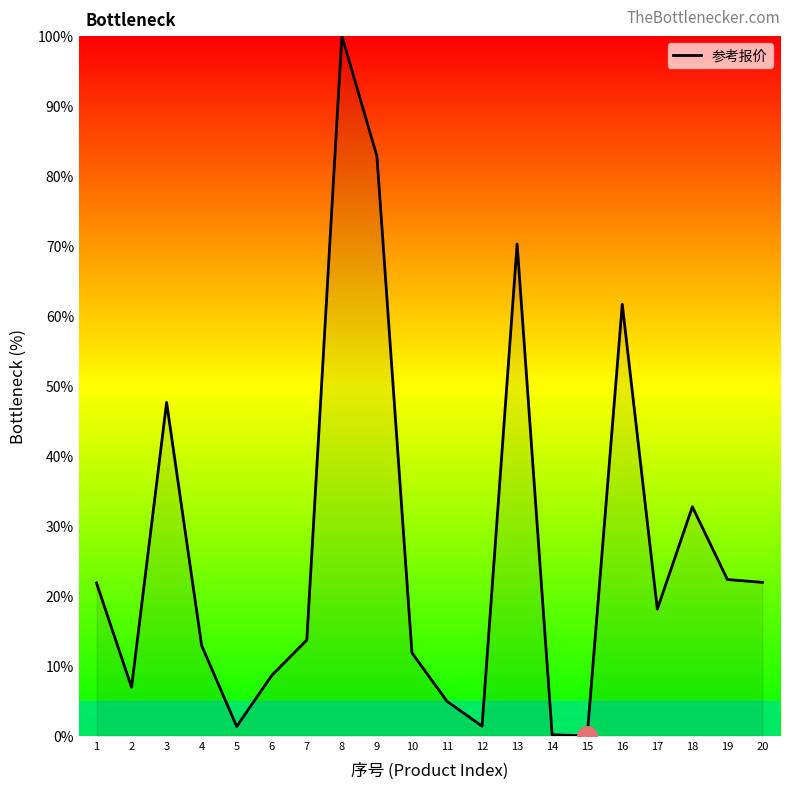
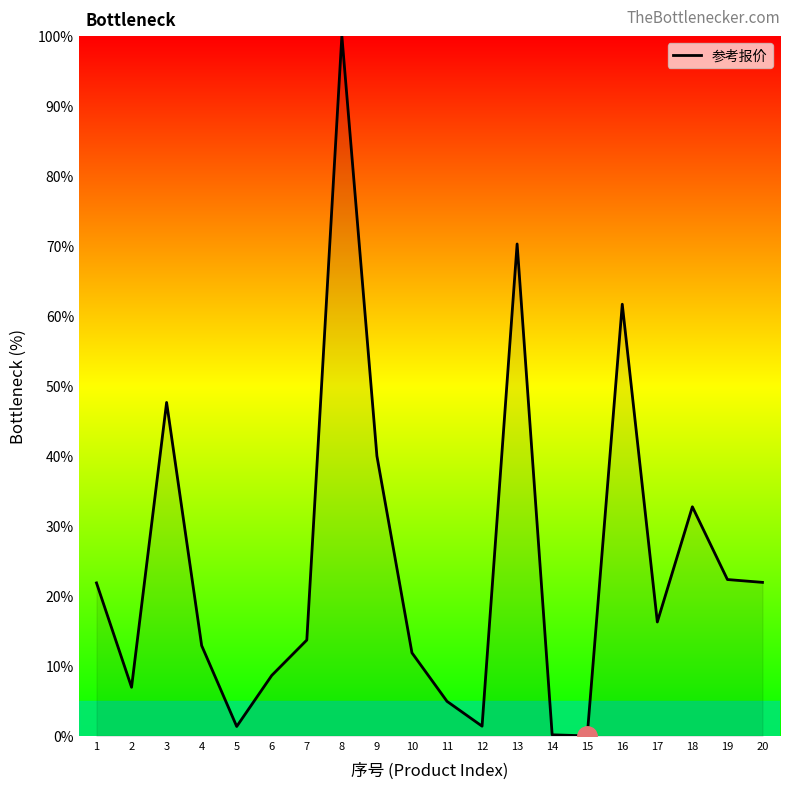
  {
    "参考报价": {
      "1": "22%",
      "2": "7%",
      "3": "48%",
      "4": "13%",
      "6": "9%",
      "7": "14%",
      "8": "100%",
-     "9": "83%",
+     "9": "40%",
      "10": "12%",
      "13": "70%",
      "16": "62%",
-     "17": "18%",
+     "17": "16%",
      "18": "33%",
      "19": "22%",
      "20": "22%"
    }
  }
